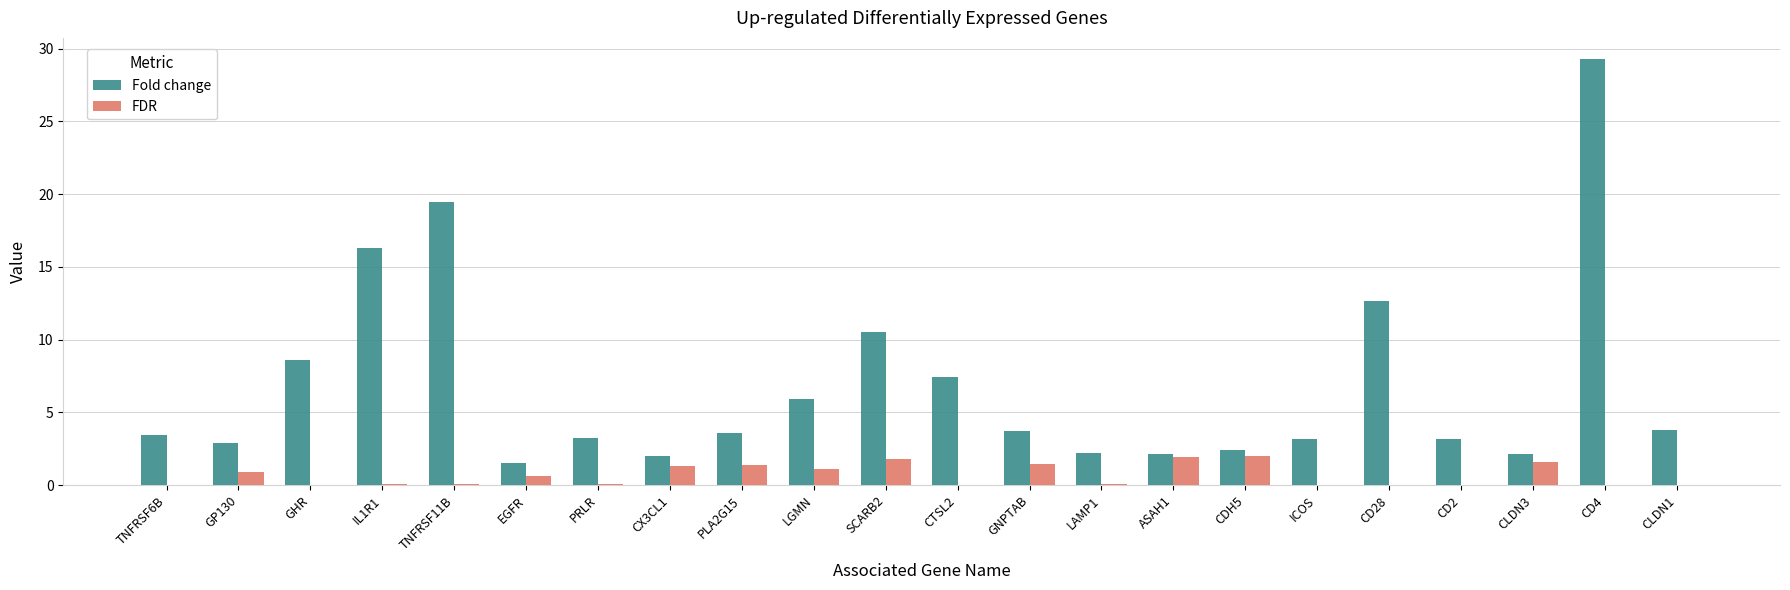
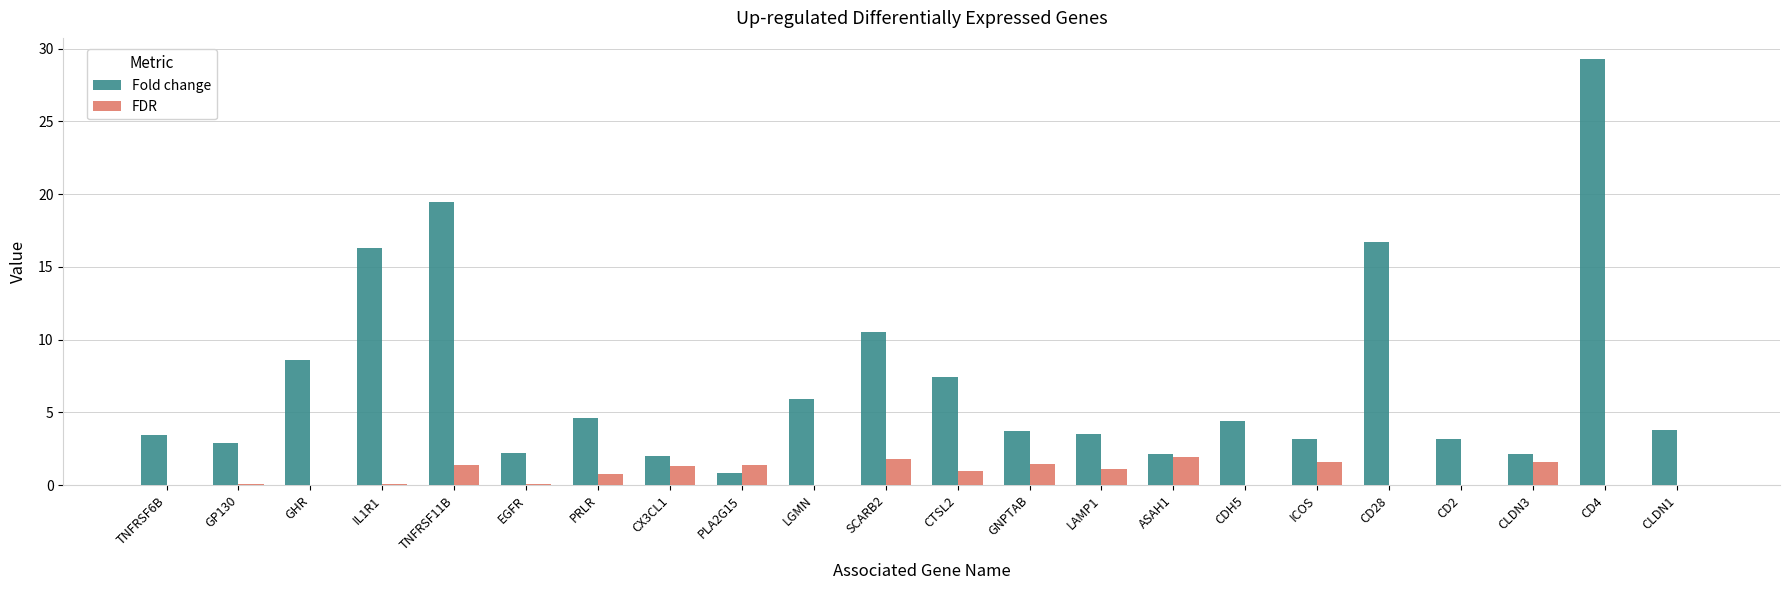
  {
    "Fold change": {
      "TNFRSF6B": 3.5,
      "GP130": 2.9,
      "GHR": 8.6,
      "IL1R1": 16.3,
      "TNFRSF11B": 19.4,
-     "EGFR": 1.5,
-     "PRLR": 3.2,
+     "EGFR": 2.2,
+     "PRLR": 4.6,
      "CX3CL1": 2.0,
-     "PLA2G15": 3.5,
+     "PLA2G15": 0.9,
      "LGMN": 5.9,
      "SCARB2": 10.5,
      "CTSL2": 7.4,
      "GNPTAB": 3.7,
-     "LAMP1": 2.2,
+     "LAMP1": 3.5,
      "ASAH1": 2.1,
-     "CDH5": 2.4,
+     "CDH5": 4.4,
      "ICOS": 3.1,
-     "CD28": 12.7,
+     "CD28": 16.7,
      "CD2": 3.2,
      "CLDN3": 2.1,
      "CD4": 29.3,
      "CLDN1": 3.8
    },
    "FDR": {
-     "GP130": 0.9,
-     "TNFRSF11B": 0.0,
-     "EGFR": 0.7,
-     "PRLR": 0.0,
+     "GP130": 0.0,
+     "TNFRSF11B": 1.4,
+     "EGFR": 0.0,
+     "PRLR": 0.8,
      "CX3CL1": 1.3,
      "PLA2G15": 1.3,
-     "LGMN": 1.1,
+     "LGMN": 0.0,
      "SCARB2": 1.8,
-     "CTSL2": 0.0,
+     "CTSL2": 1.0,
      "GNPTAB": 1.4,
-     "LAMP1": 0.0,
+     "LAMP1": 1.1,
      "ASAH1": 1.9,
-     "CDH5": 2.0,
-     "ICOS": 0.0,
+     "CDH5": 0.0,
+     "ICOS": 1.6,
      "CLDN3": 1.6
    }
  }
